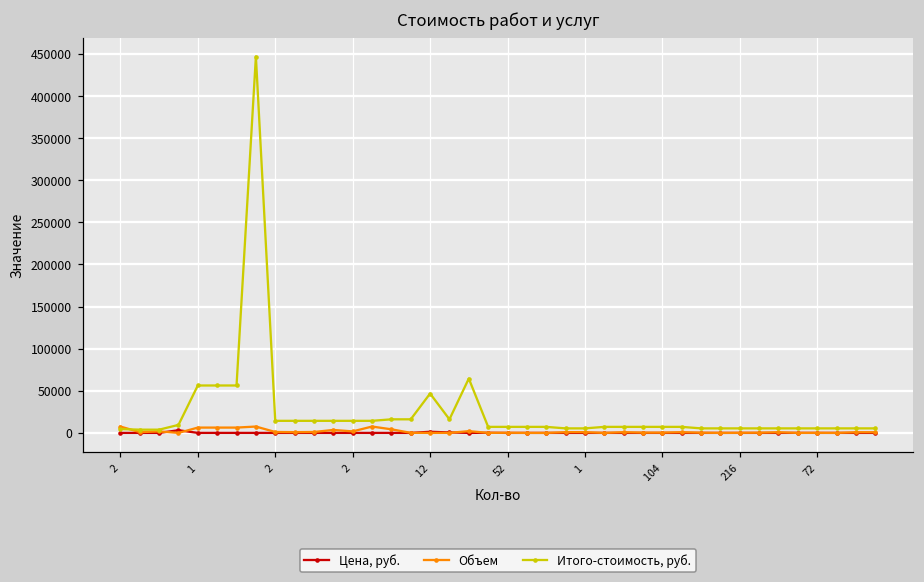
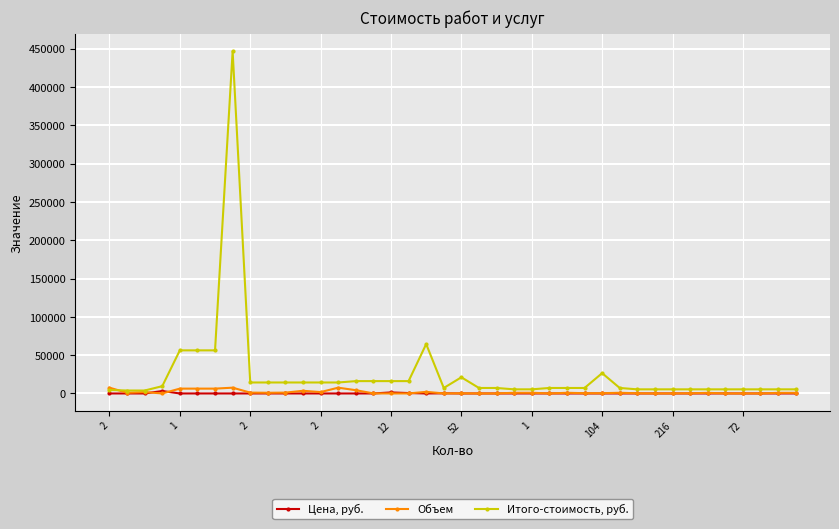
  {
    "Итого-стоимость, руб.": {
-     "12": 50000,
-     "52": 10000,
-     "104": 10000,
+     "12": 20000,
+     "52": 20000,
+     "104": 30000,
      "216": 10000,
      "72": 10000
    }
  }
